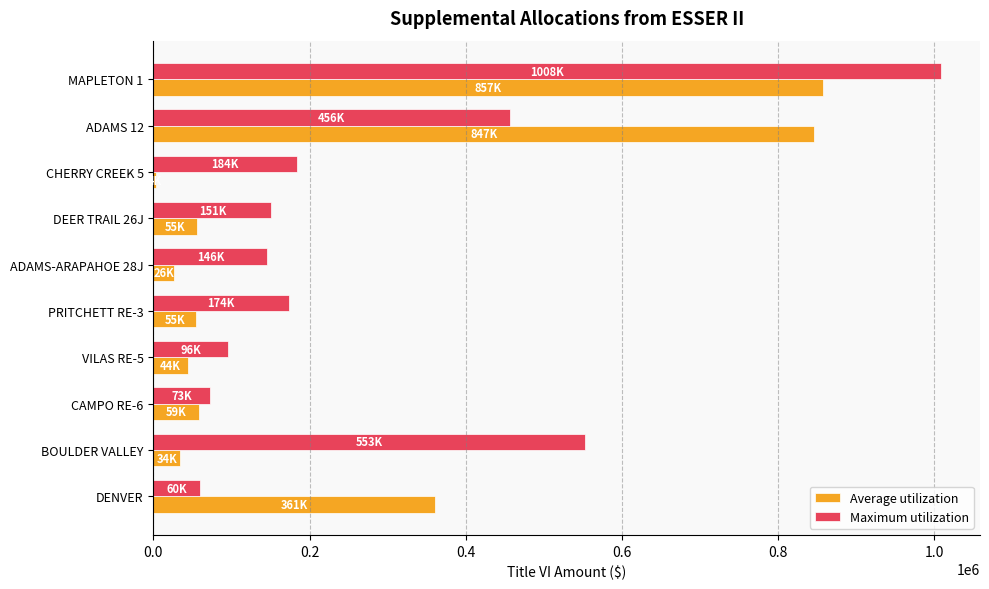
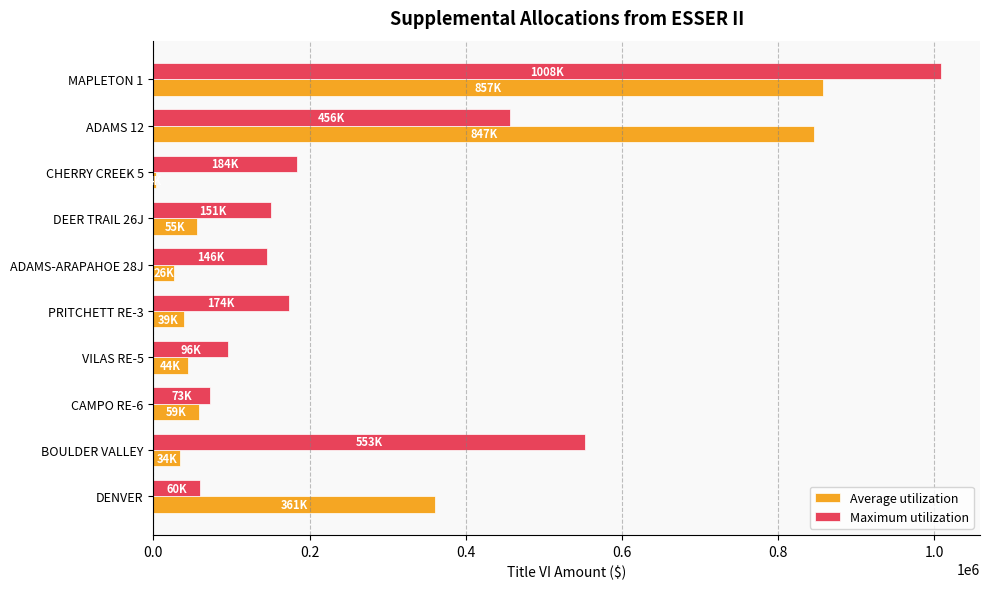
  {
    "Average utilization": {
      "MAPLETON 1": "857K",
      "ADAMS 12": "847K",
      "DEER TRAIL 26J": "55K",
      "ADAMS-ARAPAHOE 28J": "26K",
-     "PRITCHETT RE-3": "55K",
+     "PRITCHETT RE-3": "39K",
      "VILAS RE-5": "44K",
      "CAMPO RE-6": "59K",
      "BOULDER VALLEY": "34K",
      "DENVER": "361K"
    },
    "Maximum utilization": {
      "MAPLETON 1": "1008K",
      "ADAMS 12": "456K",
      "CHERRY CREEK 5": "184K",
      "DEER TRAIL 26J": "151K",
      "ADAMS-ARAPAHOE 28J": "146K",
      "PRITCHETT RE-3": "174K",
      "VILAS RE-5": "96K",
      "CAMPO RE-6": "73K",
      "BOULDER VALLEY": "553K",
      "DENVER": "60K"
    }
  }
